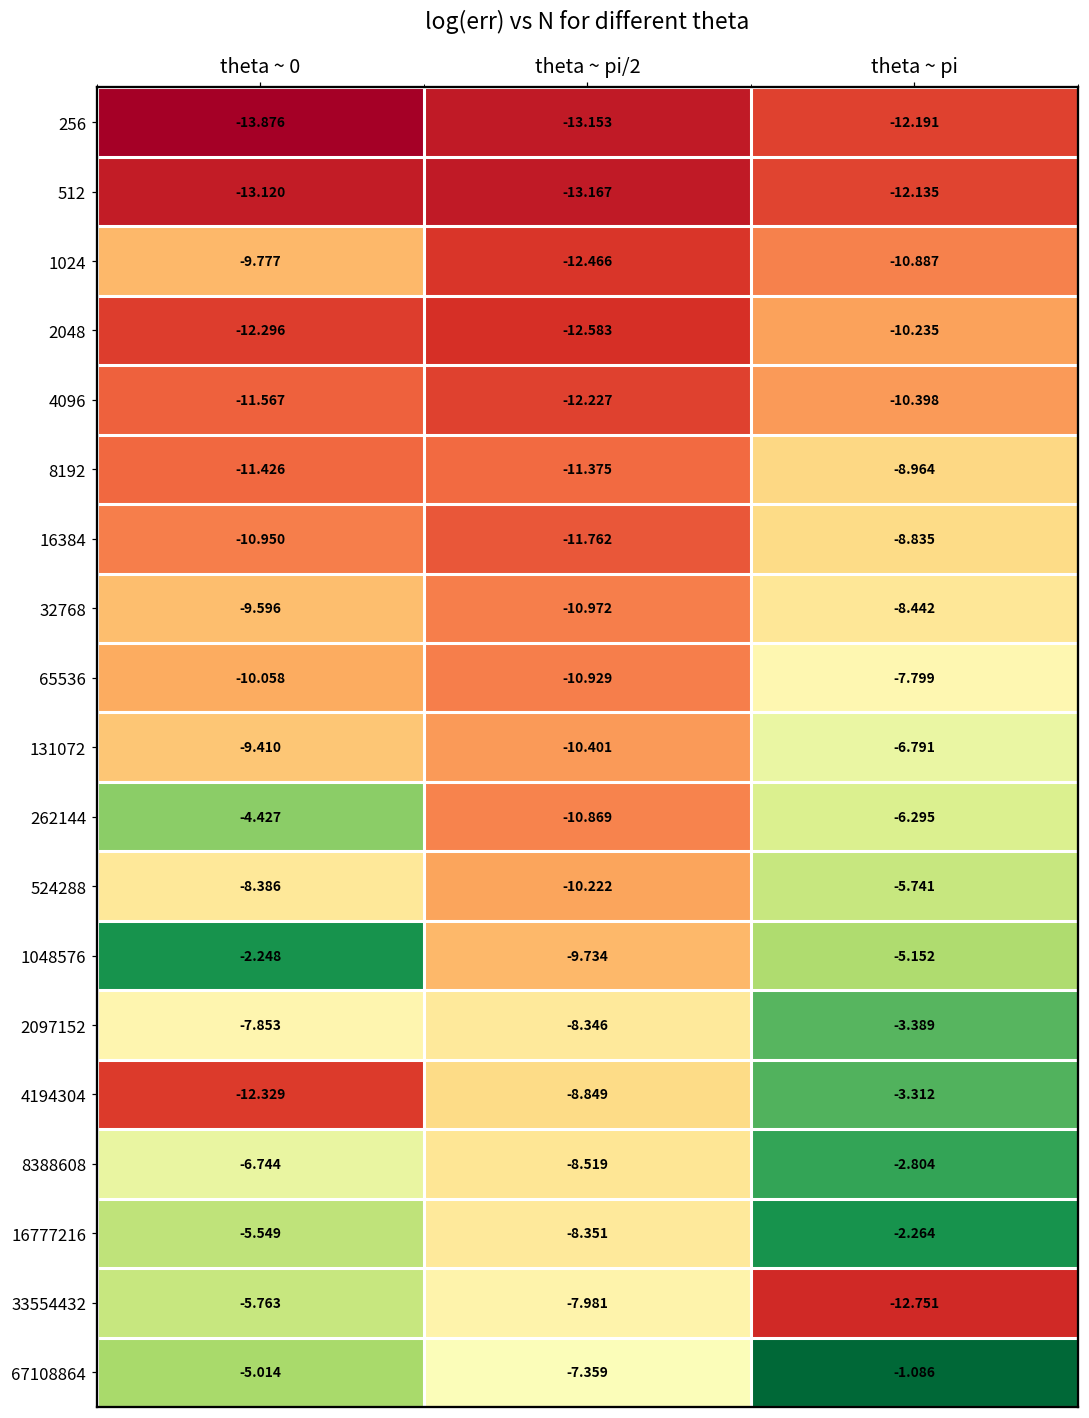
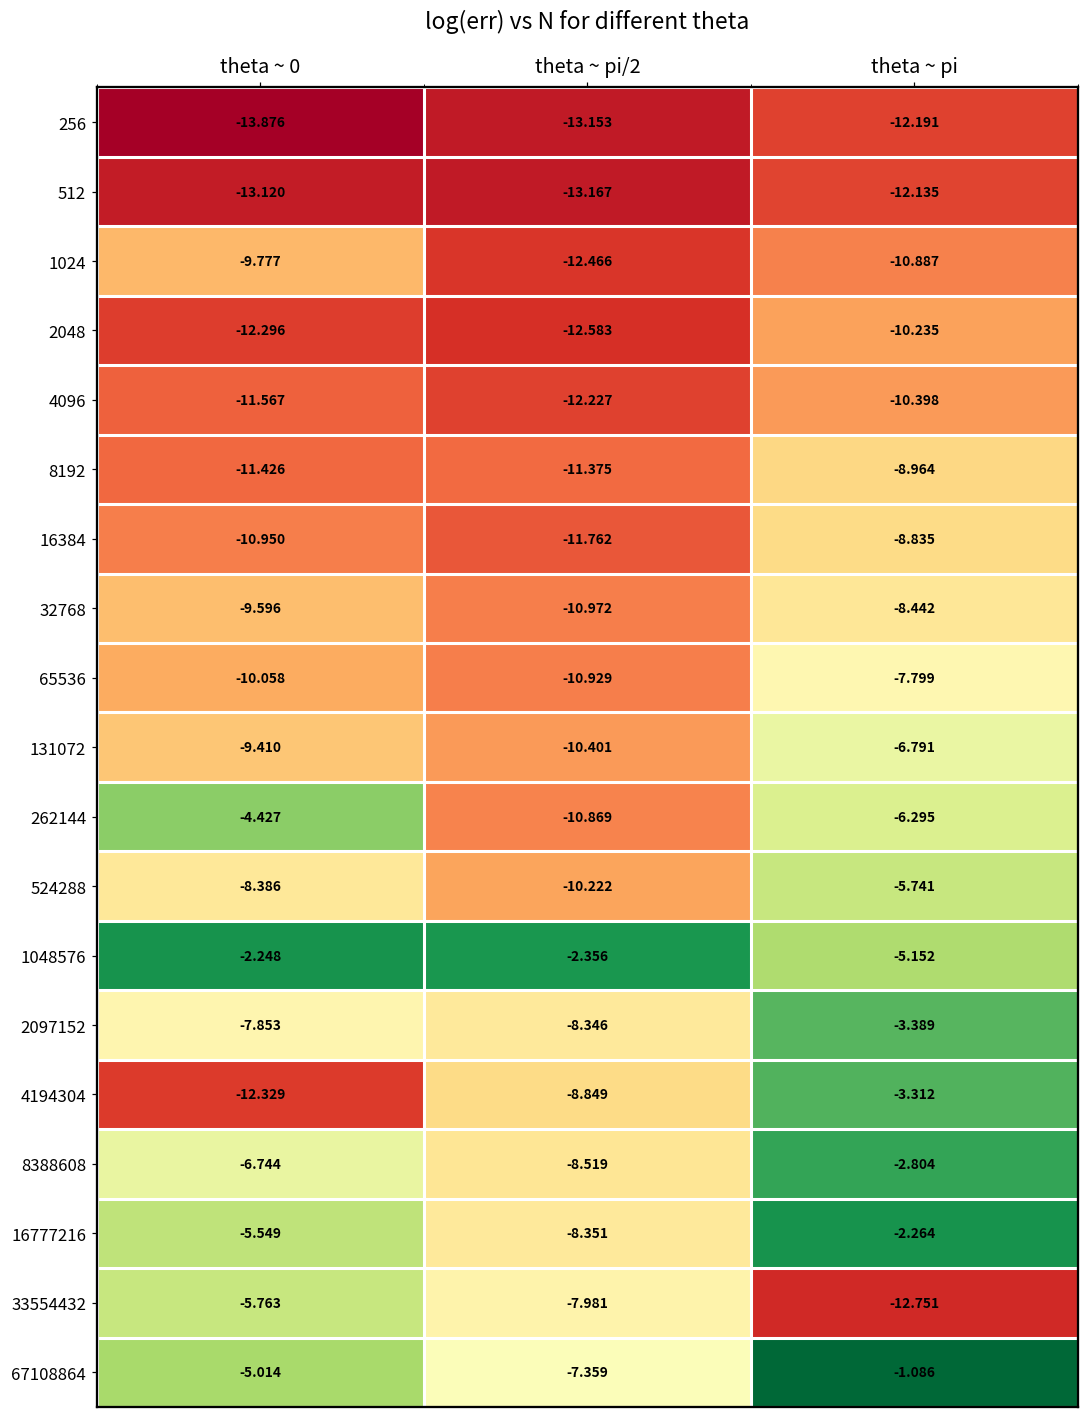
  {
    "256": {
      "theta ~ 0": -13.876,
      "theta ~ pi/2": -13.153,
      "theta ~ pi": -12.191
    },
    "512": {
      "theta ~ 0": -13.120,
      "theta ~ pi/2": -13.167,
      "theta ~ pi": -12.135
    },
    "1024": {
      "theta ~ 0": -9.777,
      "theta ~ pi/2": -12.466,
      "theta ~ pi": -10.887
    },
    "2048": {
      "theta ~ 0": -12.296,
      "theta ~ pi/2": -12.583,
      "theta ~ pi": -10.235
    },
    "4096": {
      "theta ~ 0": -11.567,
      "theta ~ pi/2": -12.227,
      "theta ~ pi": -10.398
    },
    "8192": {
      "theta ~ 0": -11.426,
      "theta ~ pi/2": -11.375,
      "theta ~ pi": -8.964
    },
    "16384": {
      "theta ~ 0": -10.950,
      "theta ~ pi/2": -11.762,
      "theta ~ pi": -8.835
    },
    "32768": {
      "theta ~ 0": -9.596,
      "theta ~ pi/2": -10.972,
      "theta ~ pi": -8.442
    },
    "65536": {
      "theta ~ 0": -10.058,
      "theta ~ pi/2": -10.929,
      "theta ~ pi": -7.799
    },
    "131072": {
      "theta ~ 0": -9.410,
      "theta ~ pi/2": -10.401,
      "theta ~ pi": -6.791
    },
    "262144": {
      "theta ~ 0": -4.427,
      "theta ~ pi/2": -10.869,
      "theta ~ pi": -6.295
    },
    "524288": {
      "theta ~ 0": -8.386,
      "theta ~ pi/2": -10.222,
      "theta ~ pi": -5.741
    },
    "1048576": {
      "theta ~ 0": -2.248,
-     "theta ~ pi/2": -9.734,
+     "theta ~ pi/2": -2.356,
      "theta ~ pi": -5.152
    },
    "2097152": {
      "theta ~ 0": -7.853,
      "theta ~ pi/2": -8.346,
      "theta ~ pi": -3.389
    },
    "4194304": {
      "theta ~ 0": -12.329,
      "theta ~ pi/2": -8.849,
      "theta ~ pi": -3.312
    },
    "8388608": {
      "theta ~ 0": -6.744,
      "theta ~ pi/2": -8.519,
      "theta ~ pi": -2.804
    },
    "16777216": {
      "theta ~ 0": -5.549,
      "theta ~ pi/2": -8.351,
      "theta ~ pi": -2.264
    },
    "33554432": {
      "theta ~ 0": -5.763,
      "theta ~ pi/2": -7.981,
      "theta ~ pi": -12.751
    },
    "67108864": {
      "theta ~ 0": -5.014,
      "theta ~ pi/2": -7.359,
      "theta ~ pi": -1.086
    }
  }
